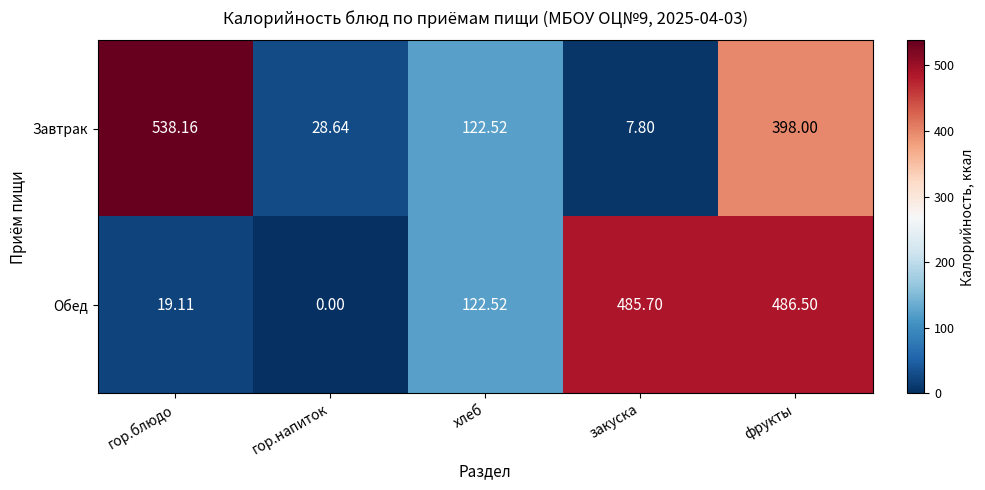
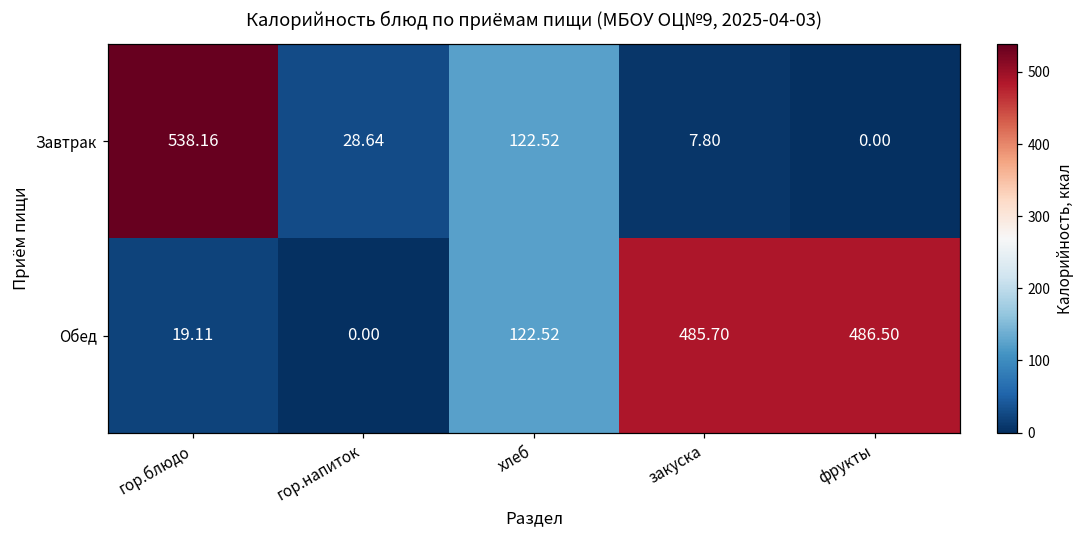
  {
    "Завтрак": {
      "гор.блюдо": 538.16,
      "гор.напиток": 28.64,
      "хлеб": 122.52,
      "закуска": 7.80,
-     "фрукты": 398.00
+     "фрукты": 0.00
    },
    "Обед": {
      "гор.блюдо": 19.11,
      "гор.напиток": 0.00,
      "хлеб": 122.52,
      "закуска": 485.70,
      "фрукты": 486.50
    }
  }
